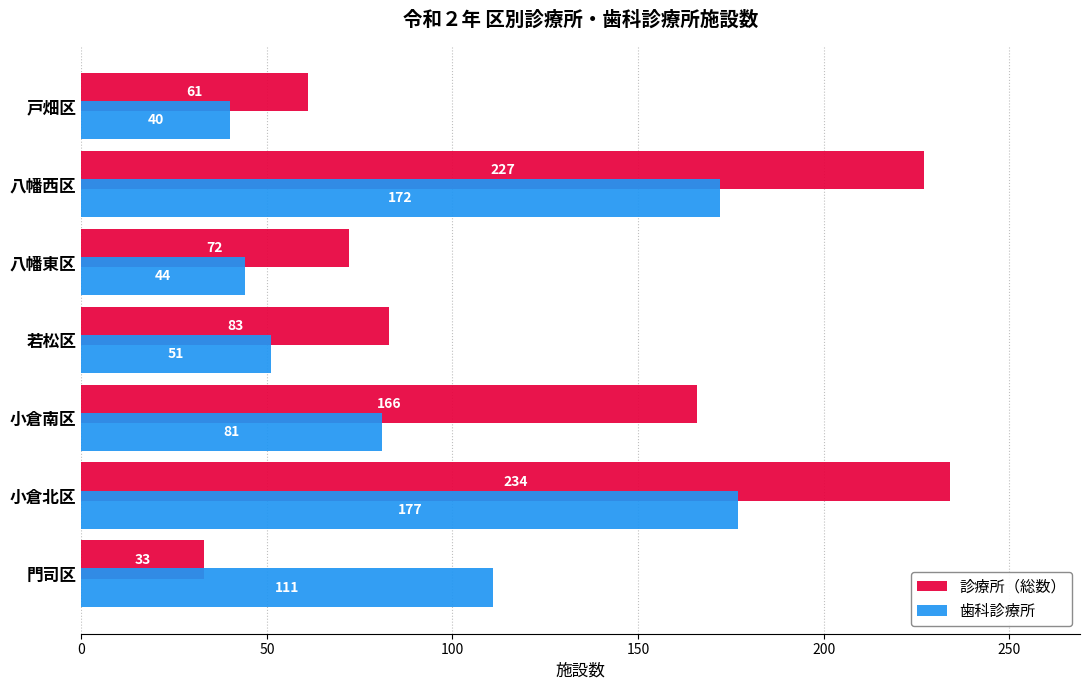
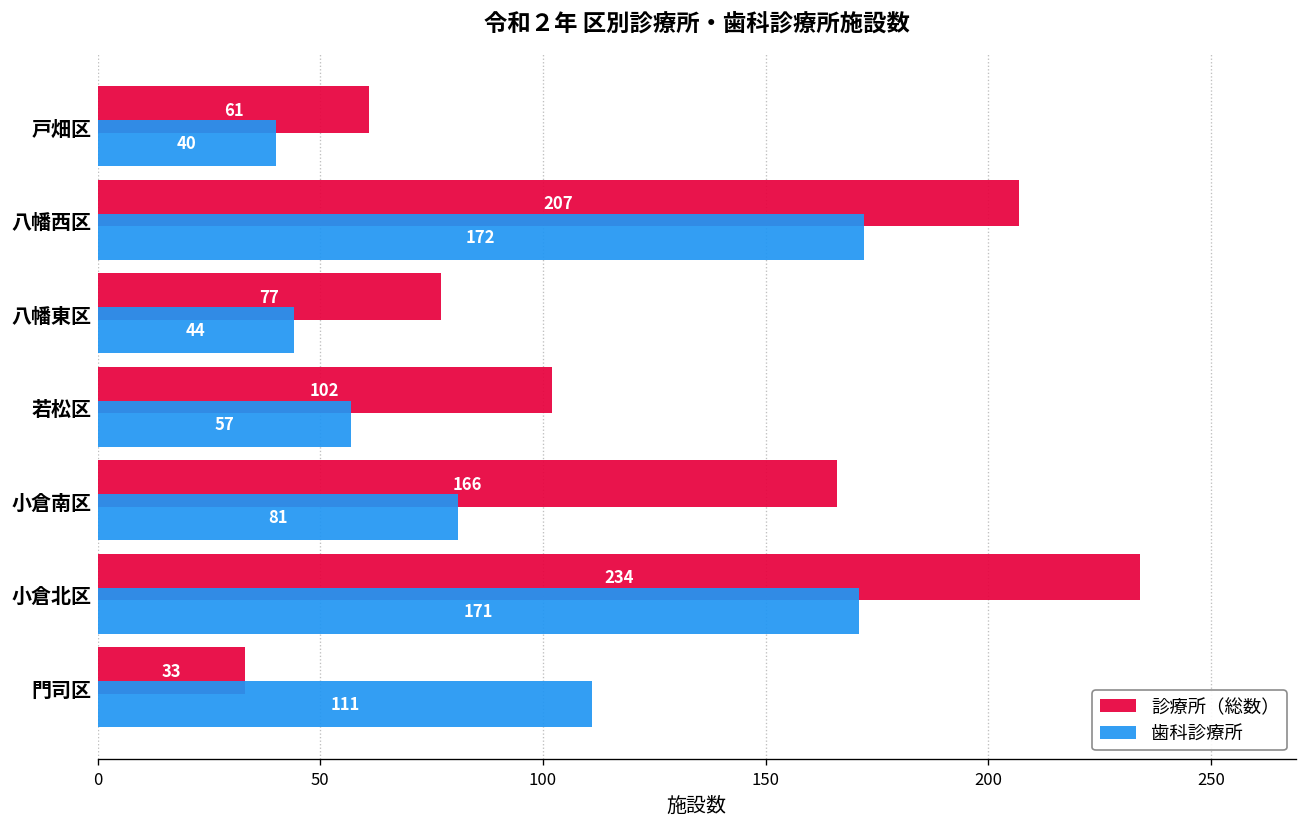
  {
    "診療所（総数）": {
      "戸畑区": 61,
-     "八幡西区": 227,
-     "八幡東区": 72,
-     "若松区": 83,
+     "八幡西区": 207,
+     "八幡東区": 77,
+     "若松区": 102,
      "小倉南区": 166,
      "小倉北区": 234,
      "門司区": 33
    },
    "歯科診療所": {
      "戸畑区": 40,
      "八幡西区": 172,
      "八幡東区": 44,
-     "若松区": 51,
+     "若松区": 57,
      "小倉南区": 81,
-     "小倉北区": 177,
+     "小倉北区": 171,
      "門司区": 111
    }
  }
